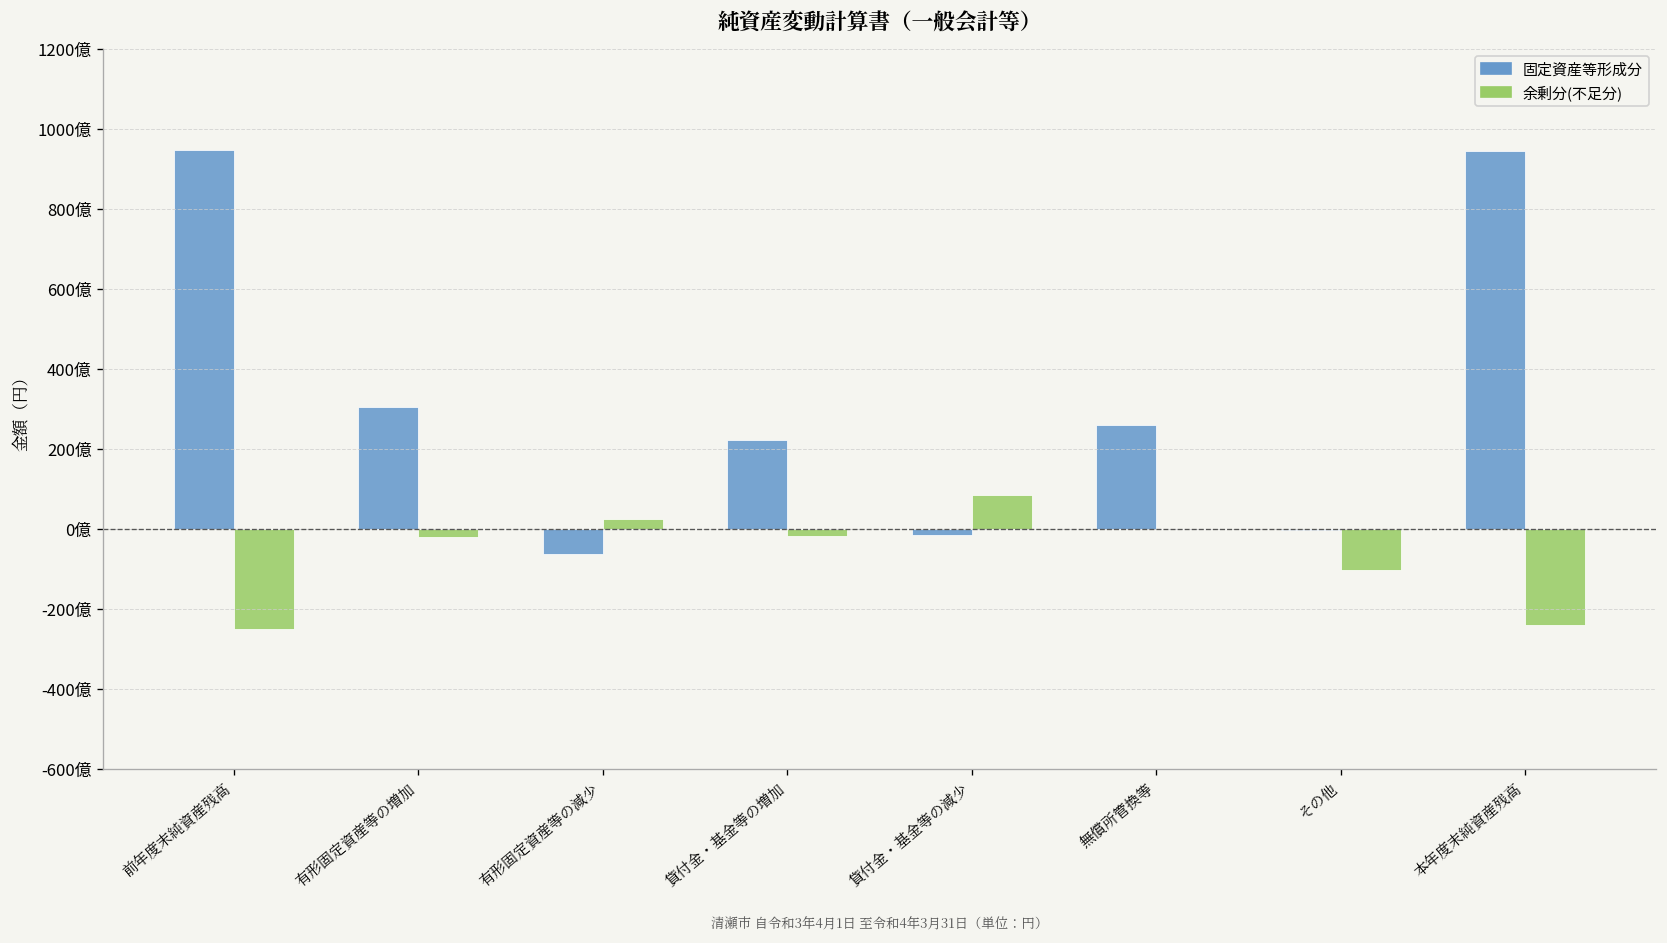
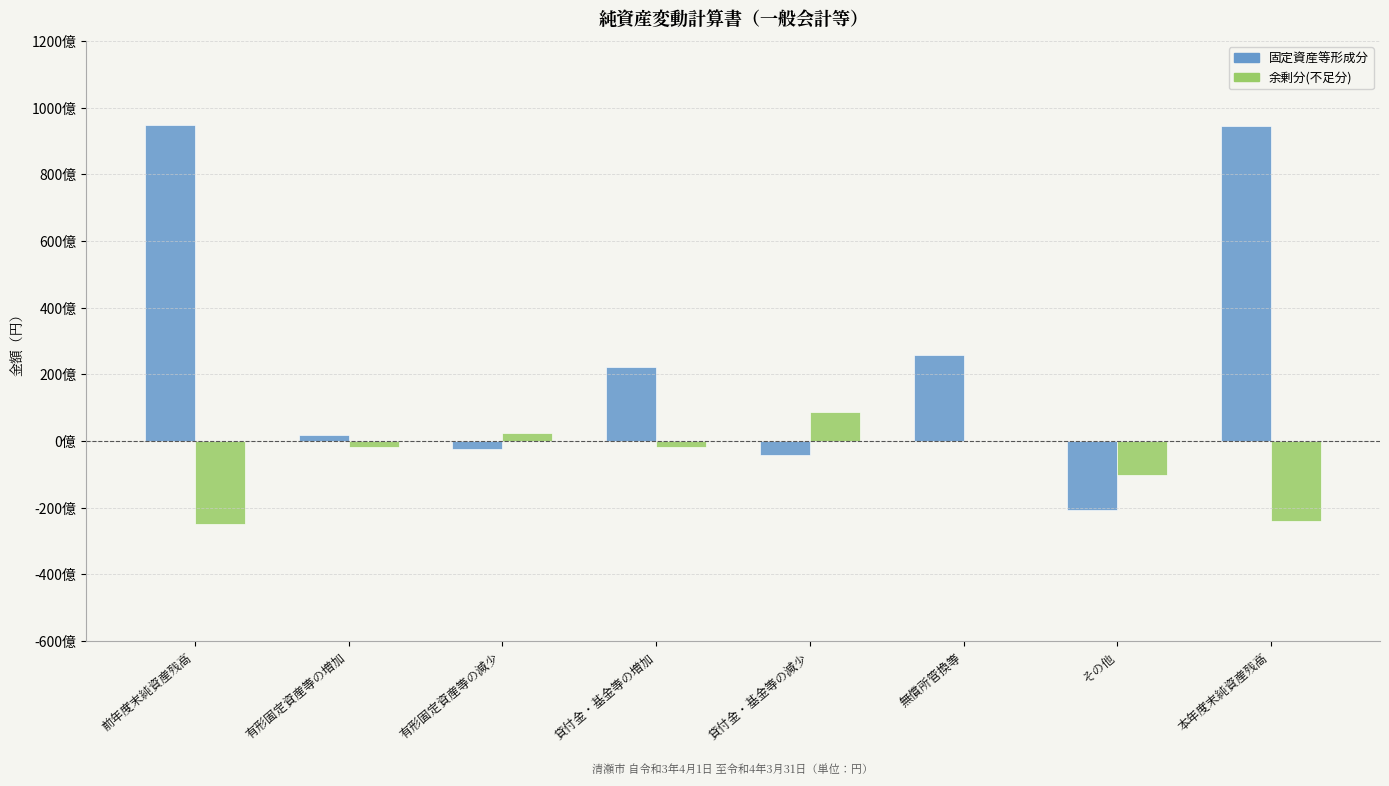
  {
    "固定資産等形成分": {
      "前年度末純資産残高": "950億",
-     "有形固定資産等の増加": "300億",
-     "有形固定資産等の減少": "-60億",
+     "有形固定資産等の増加": "20億",
+     "有形固定資産等の減少": "-20億",
      "貸付金・基金等の増加": "220億",
-     "貸付金・基金等の減少": "-20億",
+     "貸付金・基金等の減少": "-40億",
      "無償所管換等": "260億",
-     "その他": "0億",
+     "その他": "-210億",
      "本年度末純資産残高": "940億"
    },
    "余剰分(不足分)": {
      "前年度末純資産残高": "-250億",
      "有形固定資産等の増加": "-20億",
      "有形固定資産等の減少": "20億",
      "貸付金・基金等の増加": "-20億",
      "貸付金・基金等の減少": "90億",
      "無償所管換等": "0億",
      "その他": "-100億",
      "本年度末純資産残高": "-240億"
    }
  }
